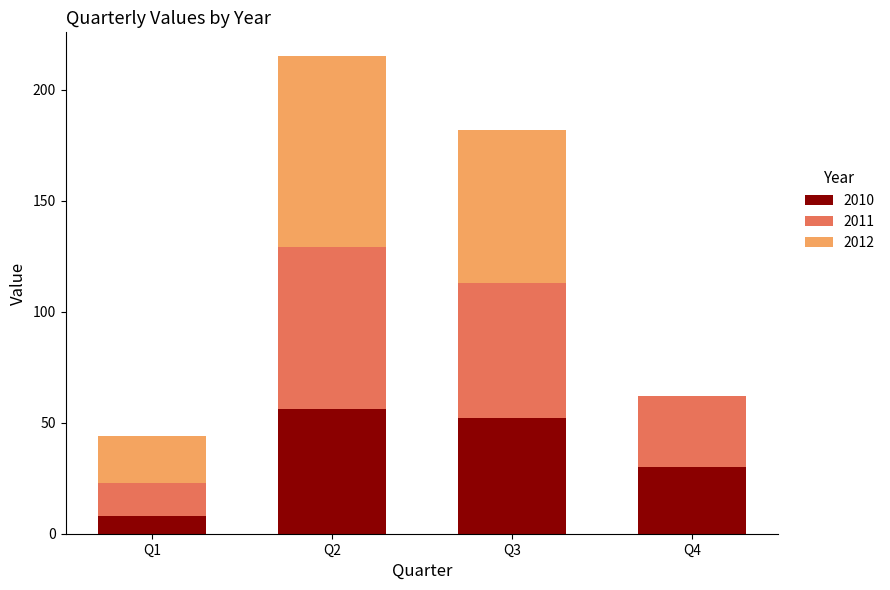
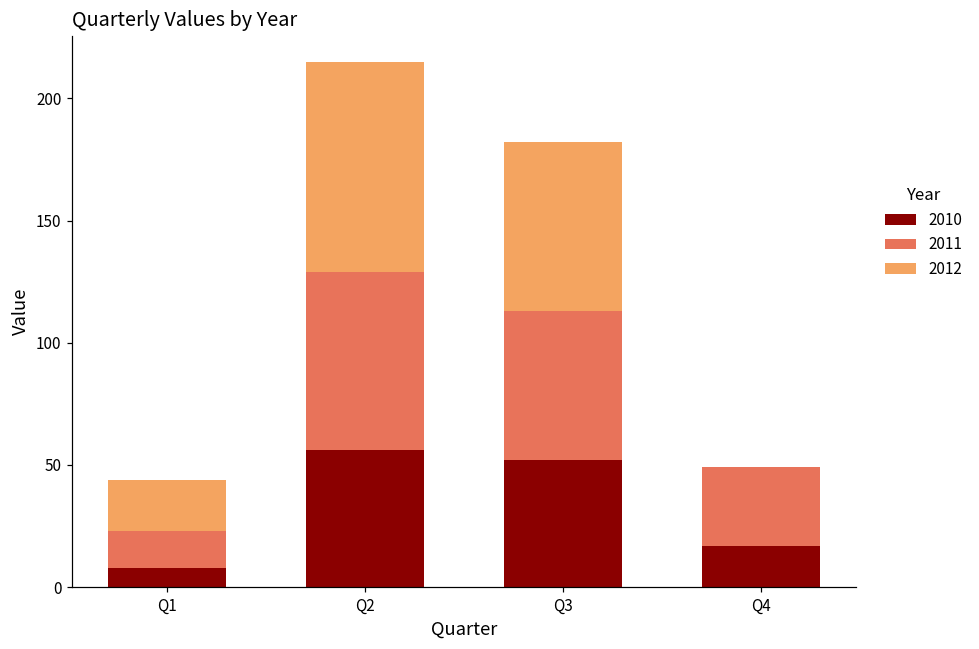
  {
    "2010": {
      "Q1": 8,
      "Q2": 56,
      "Q3": 52,
-     "Q4": 30
+     "Q4": 17
    }
  }
